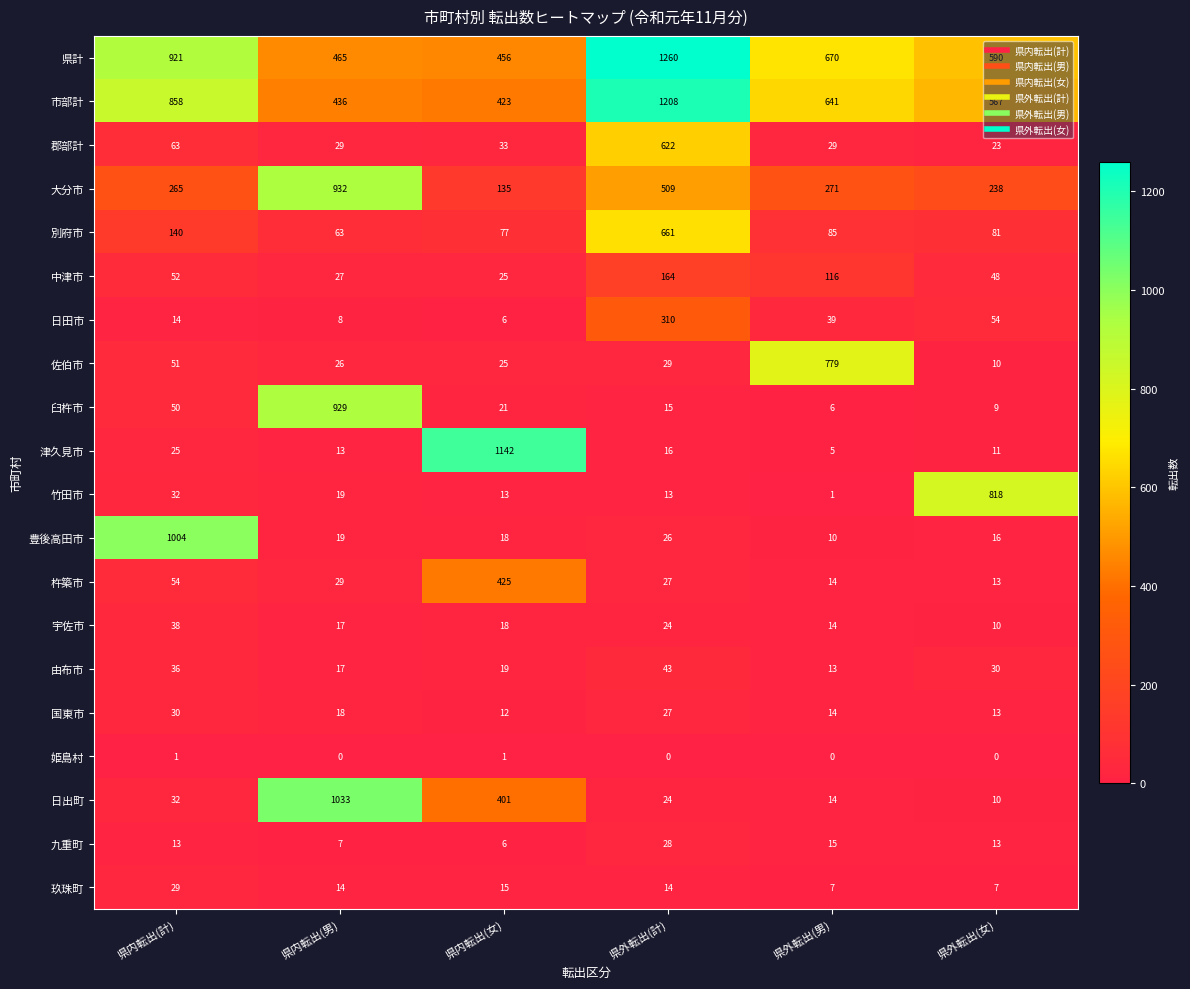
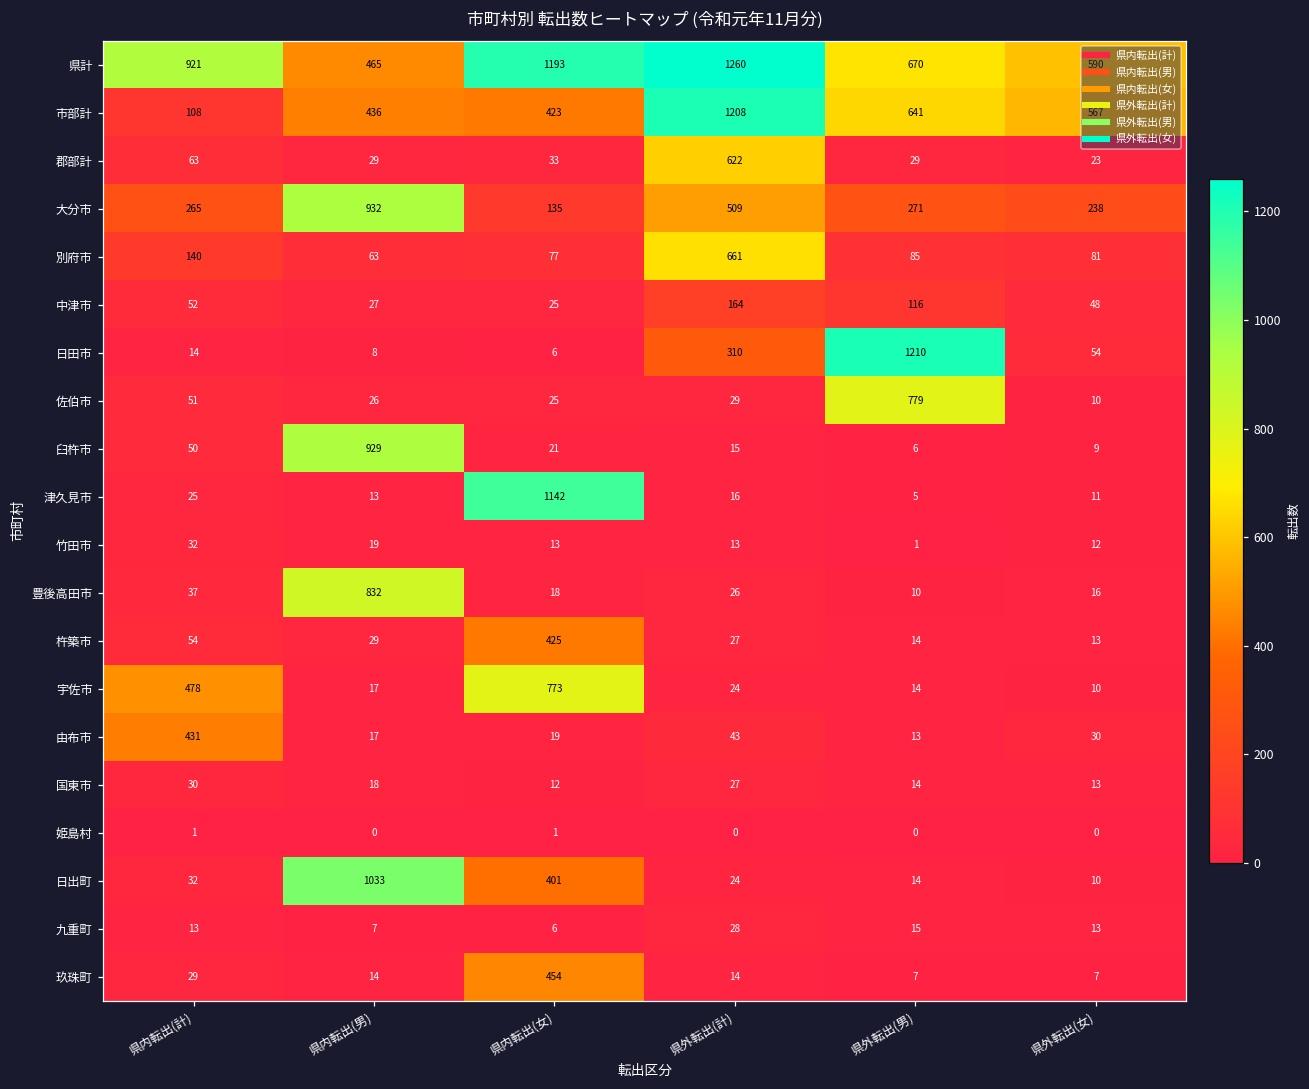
  {
    "県計": {
      "県内転出(計)": 921,
      "県内転出(男)": 465,
-     "県内転出(女)": 456,
+     "県内転出(女)": 1193,
      "県外転出(計)": 1260,
      "県外転出(男)": 670
    },
    "市部計": {
-     "県内転出(計)": 858,
+     "県内転出(計)": 108,
      "県内転出(男)": 436,
      "県内転出(女)": 423,
      "県外転出(計)": 1208,
      "県外転出(男)": 641
    },
    "郡部計": {
      "県内転出(計)": 63,
      "県内転出(男)": 29,
      "県内転出(女)": 33,
      "県外転出(計)": 622,
      "県外転出(男)": 29,
      "県外転出(女)": 23
    },
    "大分市": {
      "県内転出(計)": 265,
      "県内転出(男)": 932,
      "県内転出(女)": 135,
      "県外転出(計)": 509,
      "県外転出(男)": 271,
      "県外転出(女)": 238
    },
    "別府市": {
      "県内転出(計)": 140,
      "県内転出(男)": 63,
      "県内転出(女)": 77,
      "県外転出(計)": 661,
      "県外転出(男)": 85,
      "県外転出(女)": 81
    },
    "中津市": {
      "県内転出(計)": 52,
      "県内転出(男)": 27,
      "県内転出(女)": 25,
      "県外転出(計)": 164,
      "県外転出(男)": 116,
      "県外転出(女)": 48
    },
    "日田市": {
      "県内転出(計)": 14,
      "県内転出(男)": 8,
      "県内転出(女)": 6,
      "県外転出(計)": 310,
-     "県外転出(男)": 39,
+     "県外転出(男)": 1210,
      "県外転出(女)": 54
    },
    "佐伯市": {
      "県内転出(計)": 51,
      "県内転出(男)": 26,
      "県内転出(女)": 25,
      "県外転出(計)": 29,
      "県外転出(男)": 779,
      "県外転出(女)": 10
    },
    "臼杵市": {
      "県内転出(計)": 50,
      "県内転出(男)": 929,
      "県内転出(女)": 21,
      "県外転出(計)": 15,
      "県外転出(男)": 6,
      "県外転出(女)": 9
    },
    "津久見市": {
      "県内転出(計)": 25,
      "県内転出(男)": 13,
      "県内転出(女)": 1142,
      "県外転出(計)": 16,
      "県外転出(男)": 5,
      "県外転出(女)": 11
    },
    "竹田市": {
      "県内転出(計)": 32,
      "県内転出(男)": 19,
      "県内転出(女)": 13,
      "県外転出(計)": 13,
      "県外転出(男)": 1,
-     "県外転出(女)": 818
+     "県外転出(女)": 12
    },
    "豊後高田市": {
-     "県内転出(計)": 1004,
-     "県内転出(男)": 19,
+     "県内転出(計)": 37,
+     "県内転出(男)": 832,
      "県内転出(女)": 18,
      "県外転出(計)": 26,
      "県外転出(男)": 10,
      "県外転出(女)": 16
    },
    "杵築市": {
      "県内転出(計)": 54,
      "県内転出(男)": 29,
      "県内転出(女)": 425,
      "県外転出(計)": 27,
      "県外転出(男)": 14,
      "県外転出(女)": 13
    },
    "宇佐市": {
-     "県内転出(計)": 38,
+     "県内転出(計)": 478,
      "県内転出(男)": 17,
-     "県内転出(女)": 18,
+     "県内転出(女)": 773,
      "県外転出(計)": 24,
      "県外転出(男)": 14,
      "県外転出(女)": 10
    },
    "由布市": {
-     "県内転出(計)": 36,
+     "県内転出(計)": 431,
      "県内転出(男)": 17,
      "県内転出(女)": 19,
      "県外転出(計)": 43,
      "県外転出(男)": 13,
      "県外転出(女)": 30
    },
    "国東市": {
      "県内転出(計)": 30,
      "県内転出(男)": 18,
      "県内転出(女)": 12,
      "県外転出(計)": 27,
      "県外転出(男)": 14,
      "県外転出(女)": 13
    },
    "姫島村": {
      "県内転出(計)": 1,
      "県内転出(男)": 0,
      "県内転出(女)": 1,
      "県外転出(計)": 0,
      "県外転出(男)": 0,
      "県外転出(女)": 0
    },
    "日出町": {
      "県内転出(計)": 32,
      "県内転出(男)": 1033,
      "県内転出(女)": 401,
      "県外転出(計)": 24,
      "県外転出(男)": 14,
      "県外転出(女)": 10
    },
    "九重町": {
      "県内転出(計)": 13,
      "県内転出(男)": 7,
      "県内転出(女)": 6,
      "県外転出(計)": 28,
      "県外転出(男)": 15,
      "県外転出(女)": 13
    },
    "玖珠町": {
      "県内転出(計)": 29,
      "県内転出(男)": 14,
-     "県内転出(女)": 15,
+     "県内転出(女)": 454,
      "県外転出(計)": 14,
      "県外転出(男)": 7,
      "県外転出(女)": 7
    }
  }
